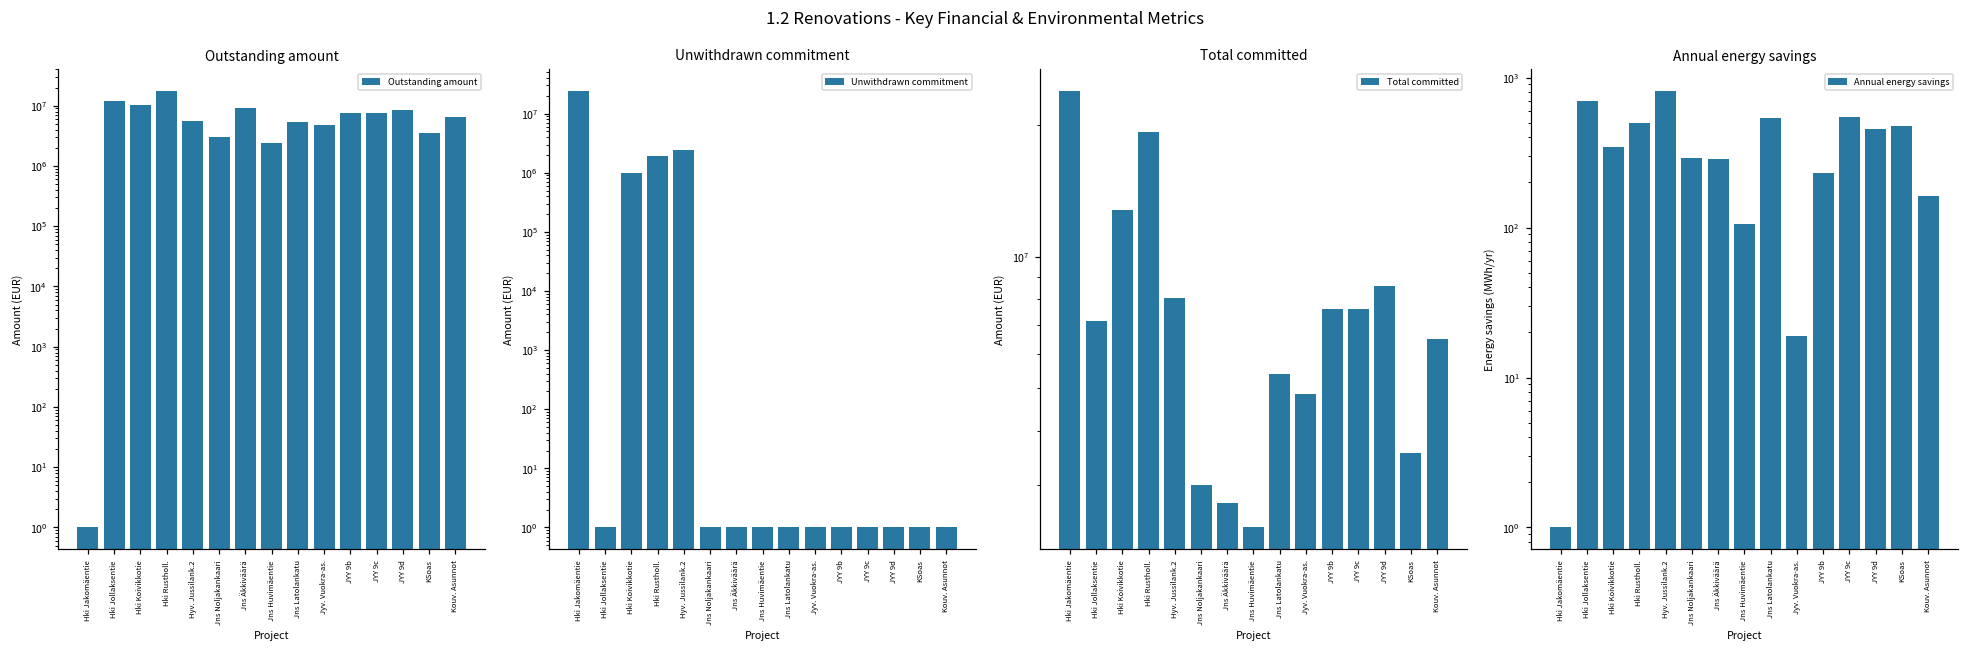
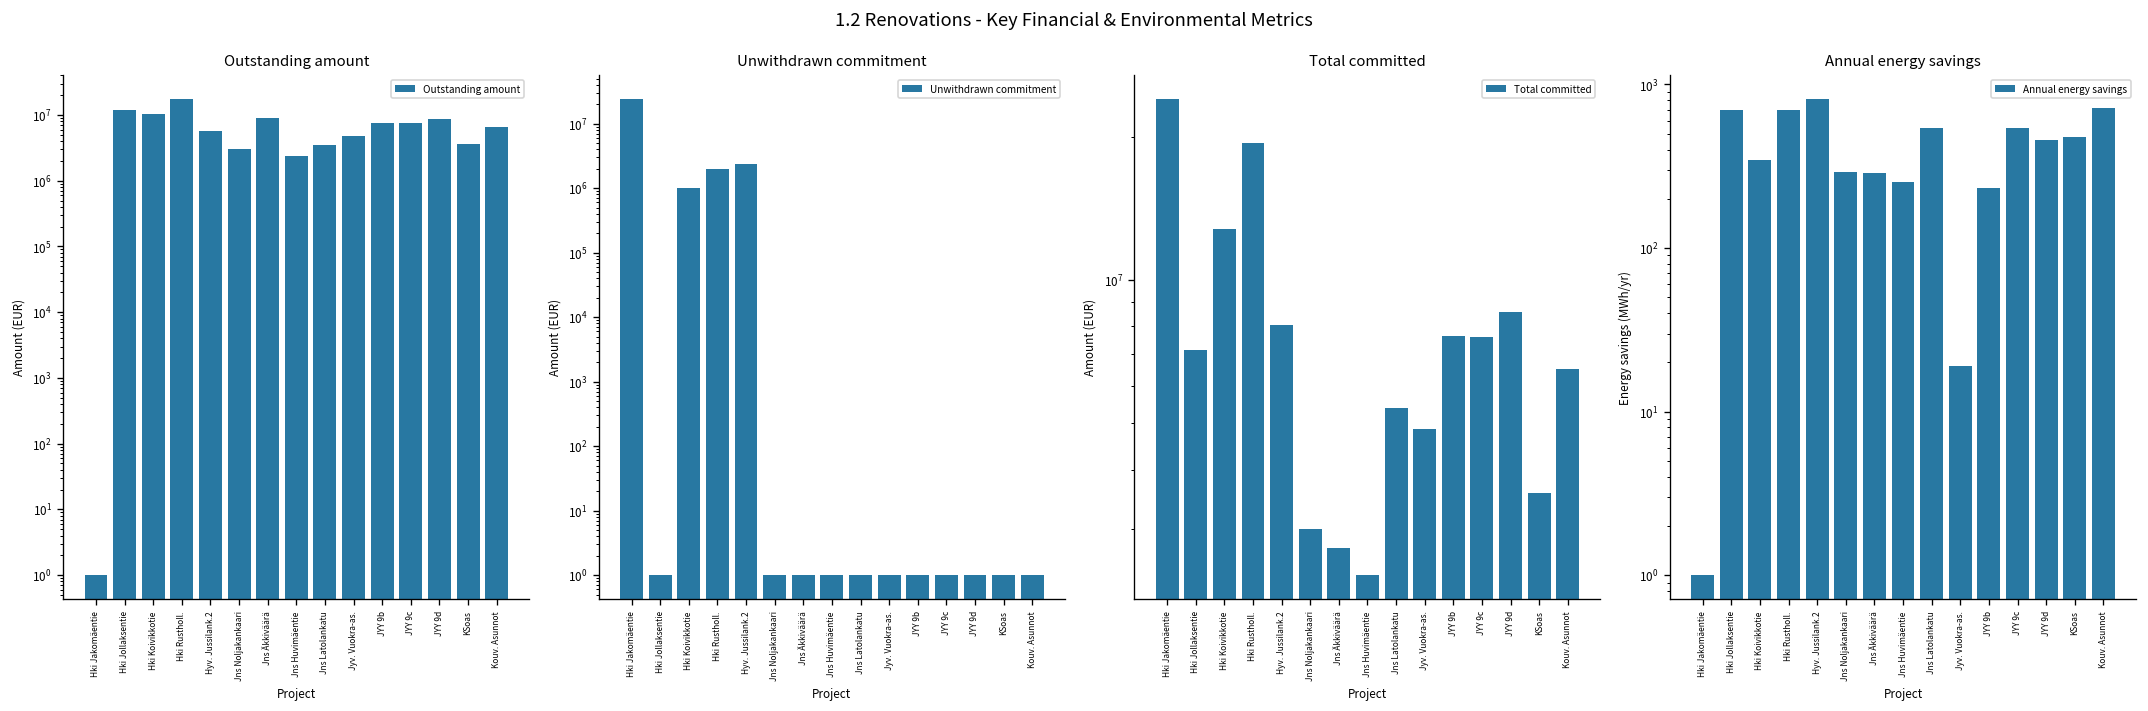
  {
    "Outstanding amount": {
      "Hki Jakomäentie": 1,
      "Hki Jollaksentie": 12000000,
      "Hki Koivikkotie": 10000000,
      "Hki Rustholl.": 17000000,
      "Hyv. Jussilank.2": 6000000,
      "Jns Noljakankaari": 3000000,
      "Jns Äkkiväärä": 9000000,
      "Jns Huvimäentie": 2000000,
-     "Jns Latolankatu": 5000000,
+     "Jns Latolankatu": 4000000,
      "Jyv. Vuokra-as.": 5000000,
      "JYY 9b": 8000000,
      "JYY 9c": 8000000,
      "JYY 9d": 9000000,
      "KSoas": 4000000,
      "Kouv. Asunnot": 7000000
    },
    "Unwithdrawn commitment": {
      "Hki Jakomäentie": 20000000,
      "Hki Jollaksentie": 1.0,
      "Hki Koivikkotie": 1000000,
      "Hki Rustholl.": 1900000,
      "Hyv. Jussilank.2": 2000000,
      "Jns Noljakankaari": 1.0,
      "Jns Äkkiväärä": 1.0,
      "Jns Huvimäentie": 1.0,
      "Jns Latolankatu": 1.0,
      "Jyv. Vuokra-as.": 1.0,
      "JYY 9b": 1.0,
      "JYY 9c": 1.0,
      "JYY 9d": 1.0,
      "KSoas": 1.0,
      "Kouv. Asunnot": 1.0
    },
    "Annual energy savings": {
      "Hki Jakomäentie": 1,
      "Hki Jollaksentie": 700,
      "Hki Koivikkotie": 350,
-     "Hki Rustholl.": 500,
+     "Hki Rustholl.": 700,
      "Hyv. Jussilank.2": 800,
      "Jns Noljakankaari": 290,
      "Jns Äkkiväärä": 290,
-     "Jns Huvimäentie": 110,
+     "Jns Huvimäentie": 250,
      "Jns Latolankatu": 540,
      "Jyv. Vuokra-as.": 19,
      "JYY 9b": 230,
      "JYY 9c": 540,
      "JYY 9d": 460,
      "KSoas": 480,
-     "Kouv. Asunnot": 160
+     "Kouv. Asunnot": 700
    }
  }
